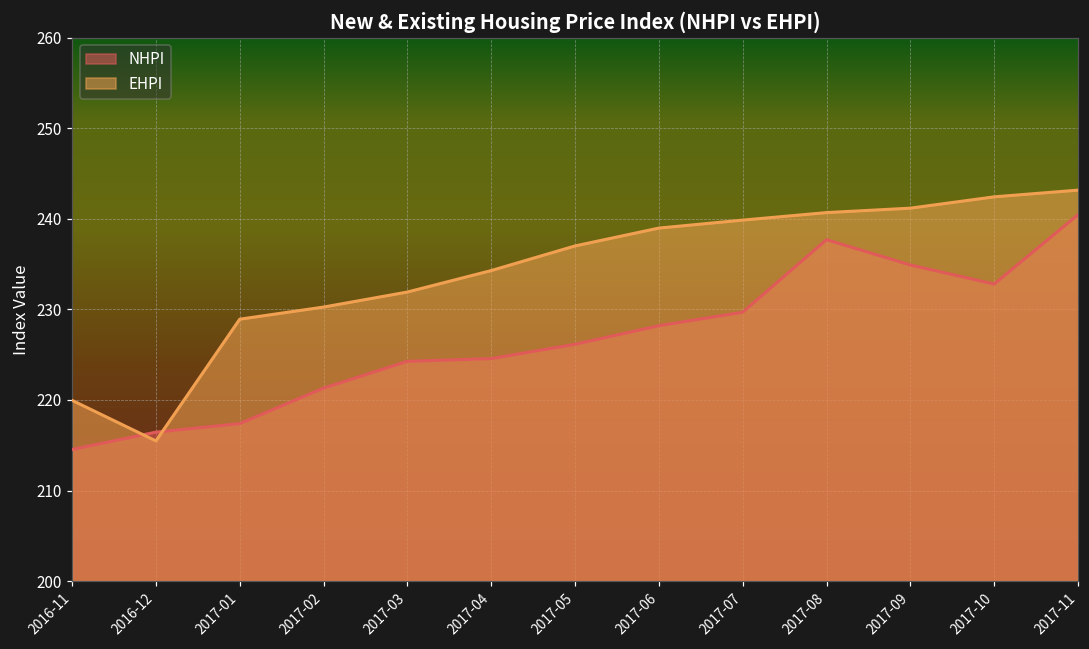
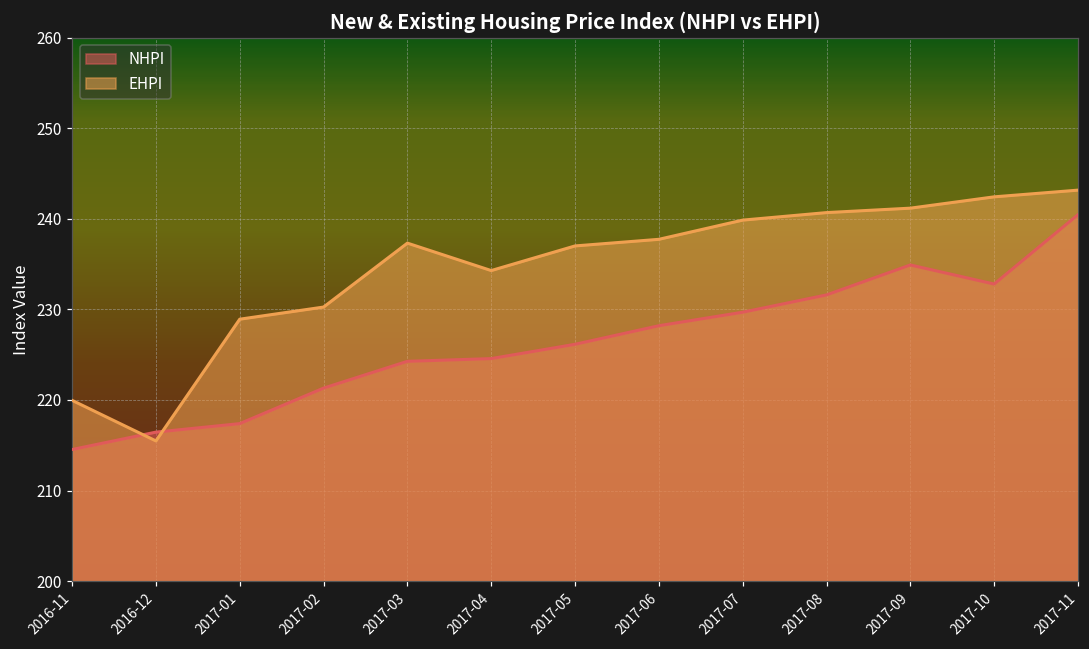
  {
    "NHPI": {
      "2016-11": 215,
      "2016-12": 216,
      "2017-01": 217,
      "2017-02": 221,
      "2017-03": 224,
      "2017-04": 225,
      "2017-05": 226,
      "2017-06": 228,
      "2017-07": 230,
-     "2017-08": 238,
+     "2017-08": 232,
      "2017-09": 235,
      "2017-10": 233,
      "2017-11": 240
    },
    "EHPI": {
      "2016-11": 220,
      "2016-12": 215,
      "2017-01": 229,
      "2017-02": 230,
-     "2017-03": 232,
+     "2017-03": 237,
      "2017-04": 234,
      "2017-05": 237,
-     "2017-06": 239,
+     "2017-06": 238,
      "2017-07": 240,
      "2017-08": 241,
      "2017-09": 241,
      "2017-10": 242,
      "2017-11": 243
    }
  }
